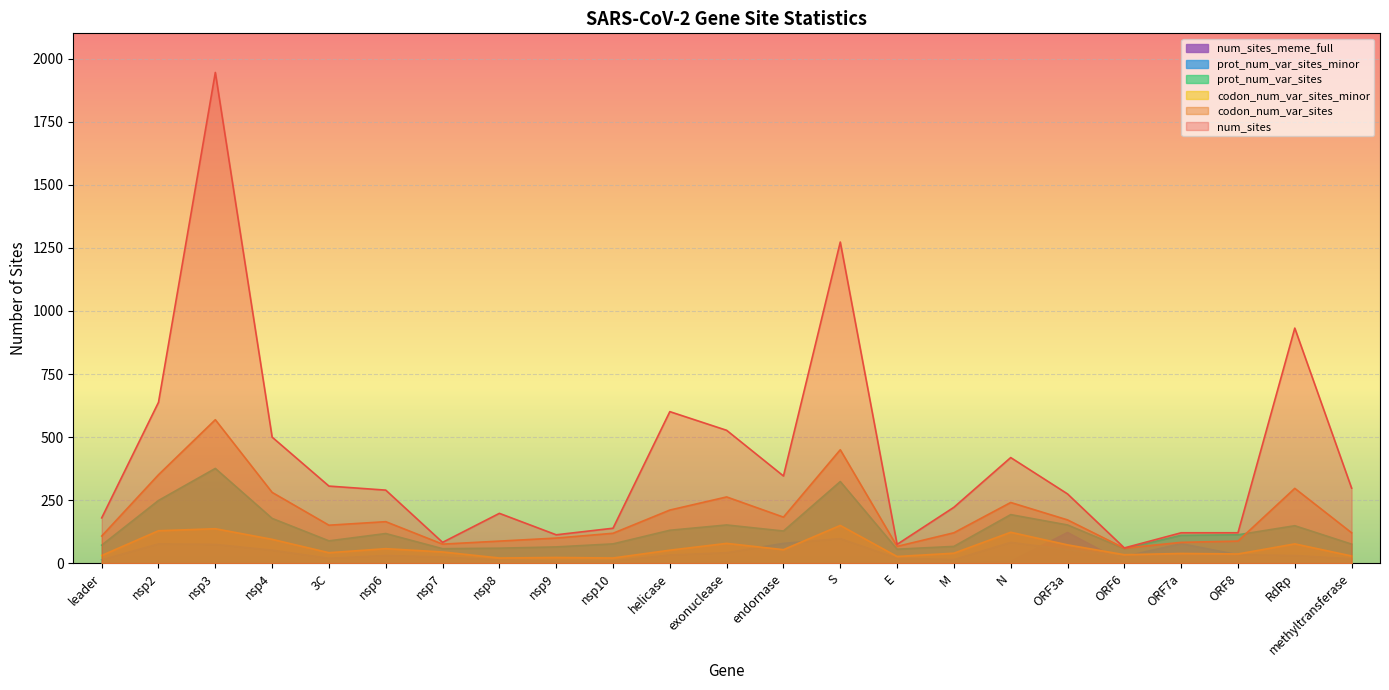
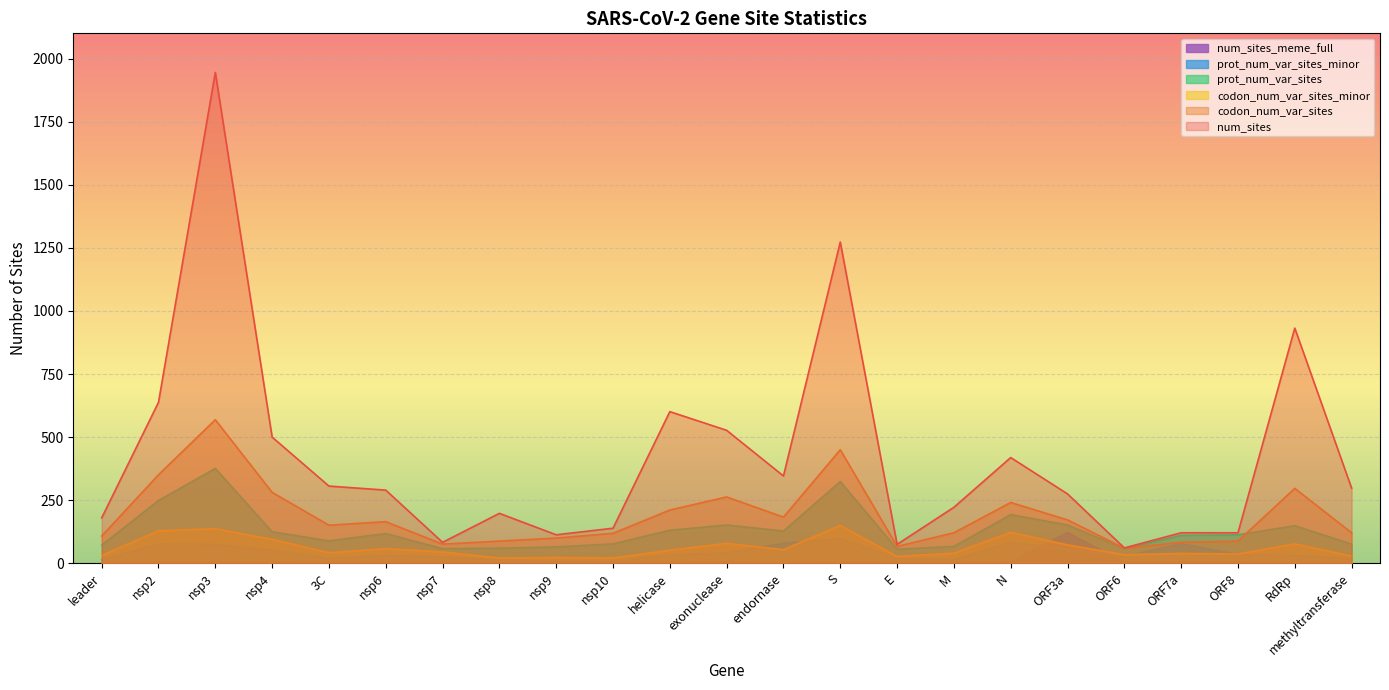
  {
    "num_sites_meme_full": {
      "leader": 0,
      "nsp2": 0,
      "nsp3": 0,
      "nsp4": 0,
      "3C": 0,
      "nsp6": 0,
      "nsp7": 0,
      "nsp8": 0,
      "helicase": 0,
      "exonuclease": 10,
      "endornase": 0,
      "S": 0,
      "E": 0,
      "M": 0,
      "N": 10,
      "ORF3a": 120,
      "ORF6": 0,
      "ORF7a": 0,
      "ORF8": 0,
      "RdRp": 0,
      "methyltransferase": 0
    },
    "prot_num_var_sites_minor": {
      "leader": 10,
      "nsp2": 80,
      "nsp3": 80,
      "nsp4": 50,
      "3C": 20,
      "nsp6": 30,
      "nsp7": 30,
      "helicase": 30,
      "exonuclease": 40,
      "endornase": 80,
      "S": 100,
      "M": 20,
      "N": 80,
      "ORF3a": 50,
      "RdRp": 30,
      "methyltransferase": 20
    },
    "prot_num_var_sites": {
      "leader": 70,
      "nsp2": 250,
      "nsp3": 380,
-     "nsp4": 180,
+     "nsp4": 130,
      "3C": 90,
      "nsp6": 120,
      "nsp7": 60,
      "nsp8": 60,
      "nsp9": 70,
      "nsp10": 80,
      "helicase": 130,
      "exonuclease": 150,
      "endornase": 130,
      "S": 320,
      "E": 60,
      "M": 70,
      "N": 190,
      "ORF3a": 150,
      "RdRp": 150,
      "methyltransferase": 80
    },
    "codon_num_var_sites_minor": {
      "leader": 30,
      "nsp2": 130,
      "nsp3": 140,
      "nsp4": 100,
      "3C": 40,
      "nsp6": 60,
      "nsp7": 50,
      "nsp9": 20,
      "nsp10": 20,
      "helicase": 50,
      "exonuclease": 80,
      "endornase": 50,
      "S": 150,
      "M": 40,
      "N": 120,
      "ORF3a": 70,
      "ORF7a": 40,
      "RdRp": 80,
      "methyltransferase": 30
    }
  }
